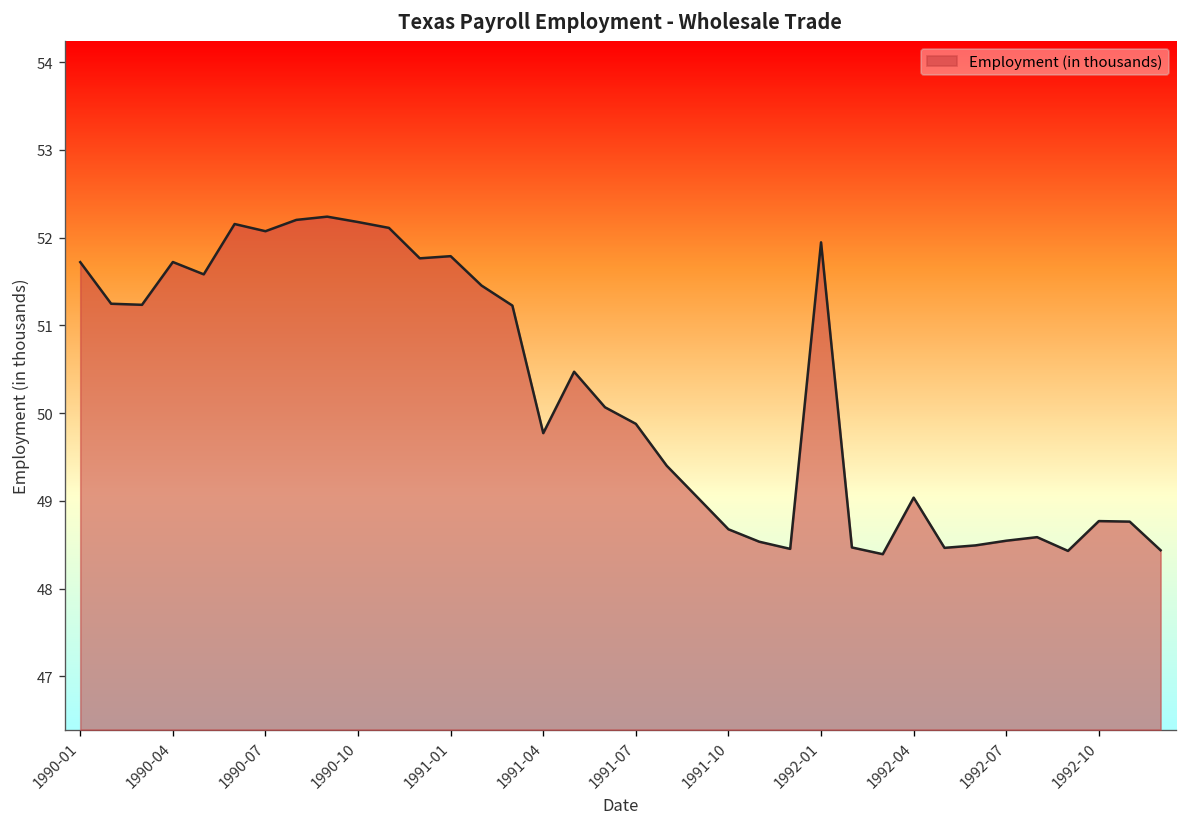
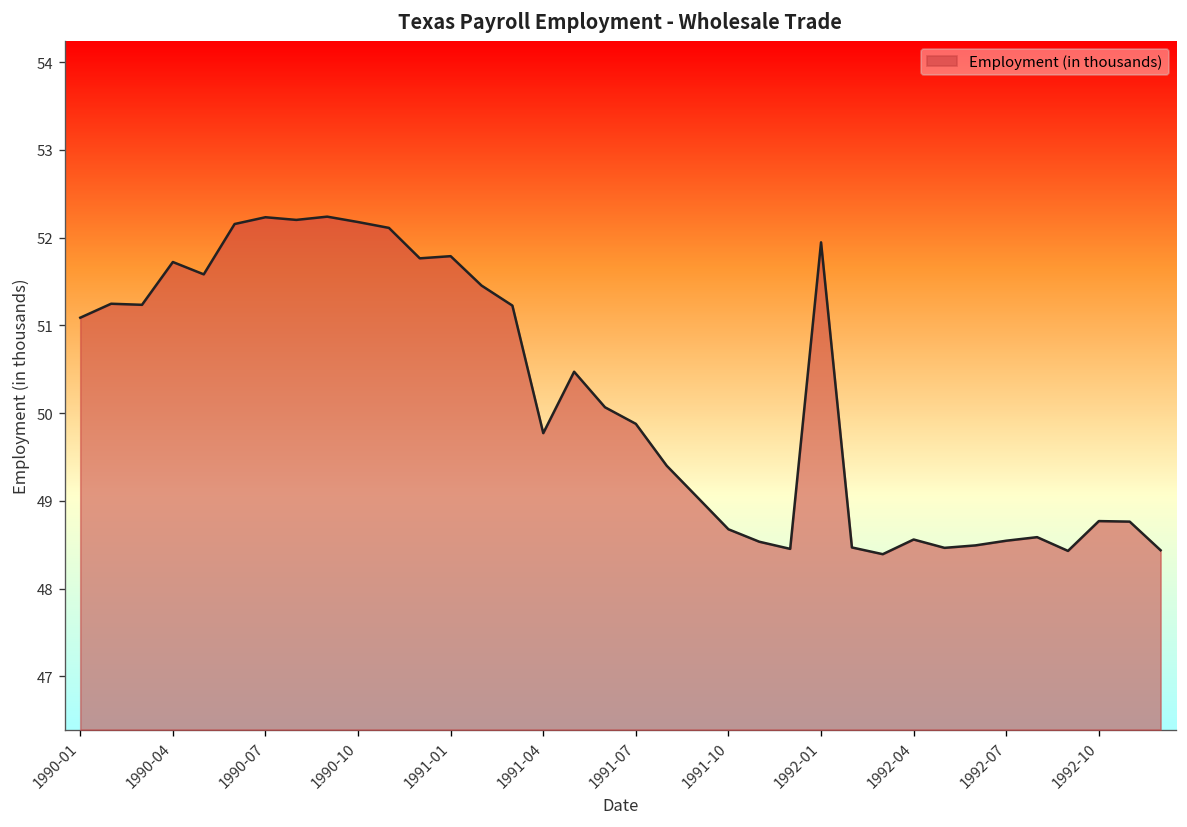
  {
    "Employment (in thousands)": {
-     "1990-01": 51.7,
+     "1990-01": 51.1,
      "1990-04": 51.7,
-     "1990-07": 52.1,
+     "1990-07": 52.2,
      "1990-10": 52.2,
      "1991-01": 51.8,
      "1991-04": 49.8,
      "1991-07": 49.9,
      "1991-10": 48.7,
      "1992-01": 51.9,
-     "1992-04": 49.0,
+     "1992-04": 48.6,
      "1992-07": 48.5,
      "1992-10": 48.8
    }
  }
